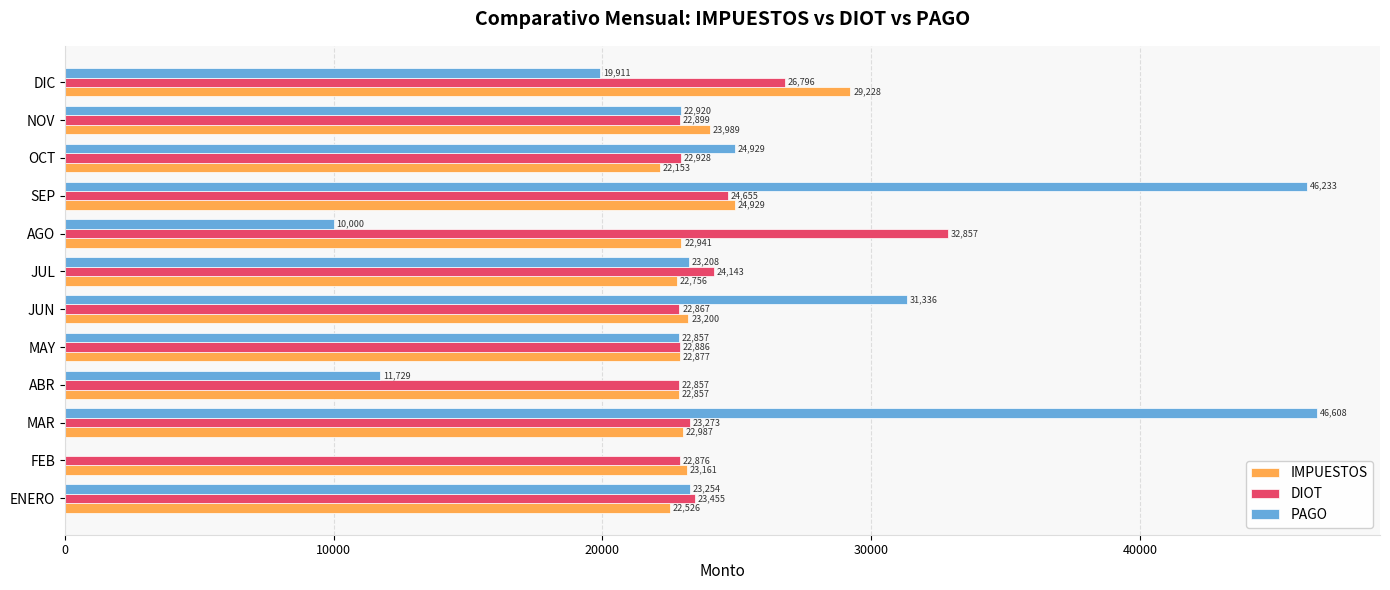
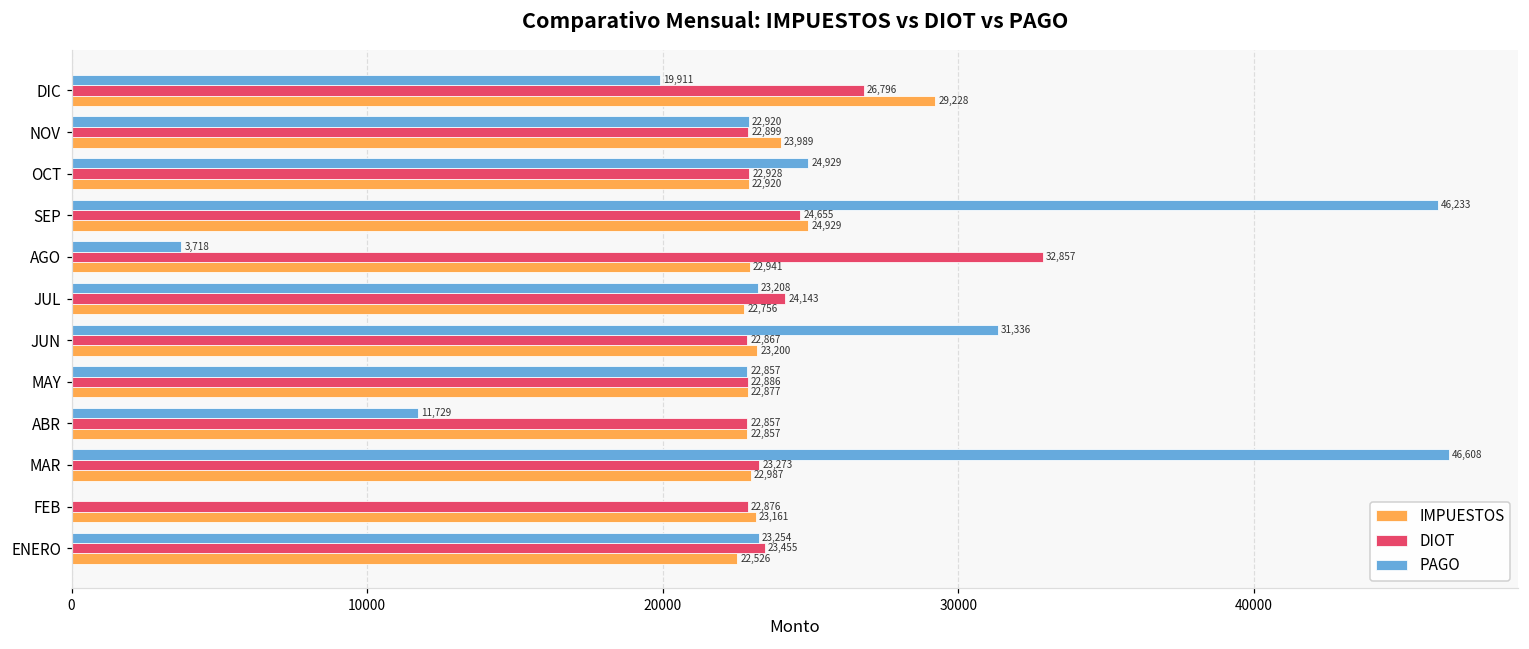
  {
    "IMPUESTOS": {
      "DIC": "29,228",
      "NOV": "23,989",
-     "OCT": "22,153",
+     "OCT": "22,920",
      "SEP": "24,929",
      "AGO": "22,941",
      "JUL": "22,756",
      "JUN": "23,200",
      "MAY": "22,877",
      "ABR": "22,857",
      "MAR": "22,987",
      "FEB": "23,161",
      "ENERO": "22,526"
    },
    "DIOT": {
      "DIC": "26,796",
      "NOV": "22,899",
      "OCT": "22,928",
      "SEP": "24,655",
      "AGO": "32,857",
      "JUL": "24,143",
      "JUN": "22,867",
      "MAY": "22,886",
      "ABR": "22,857",
      "MAR": "23,273",
      "FEB": "22,876",
      "ENERO": "23,455"
    },
    "PAGO": {
      "DIC": "19,911",
      "NOV": "22,920",
      "OCT": "24,929",
      "SEP": "46,233",
-     "AGO": "10,000",
+     "AGO": "3,718",
      "JUL": "23,208",
      "JUN": "31,336",
      "MAY": "22,857",
      "ABR": "11,729",
      "MAR": "46,608",
      "ENERO": "23,254"
    }
  }
